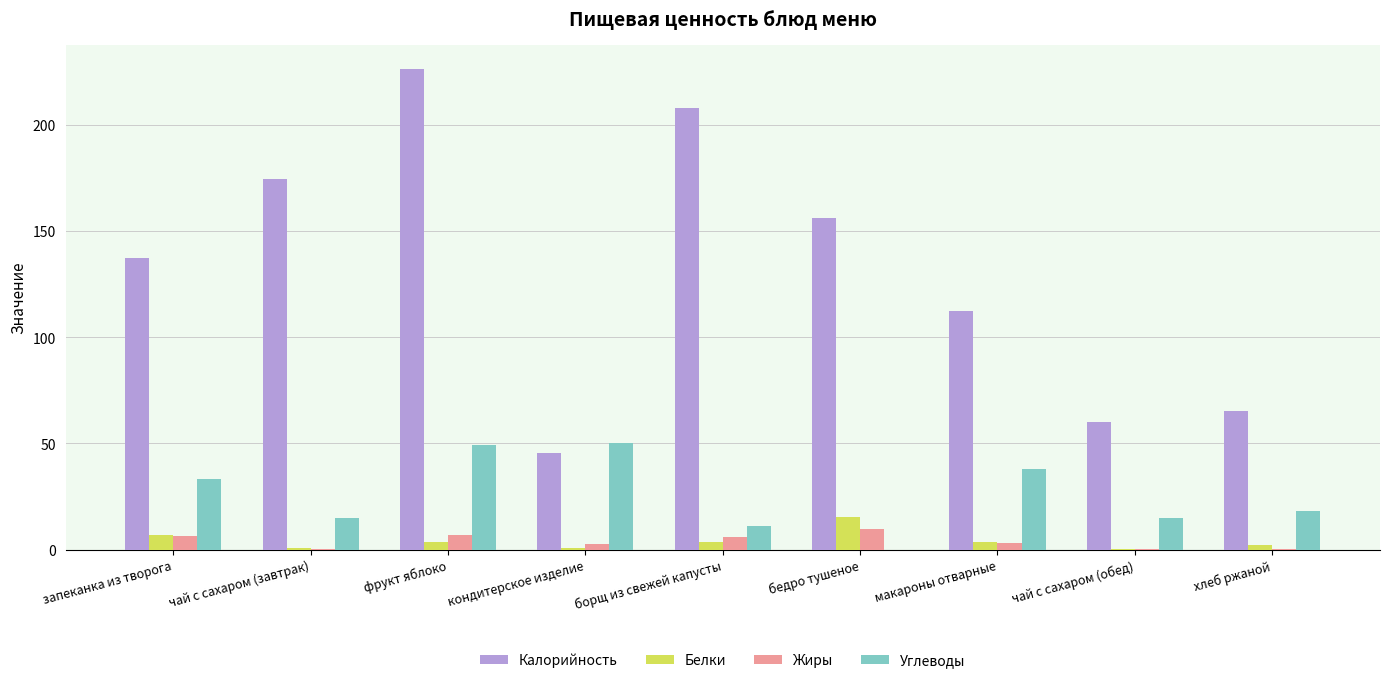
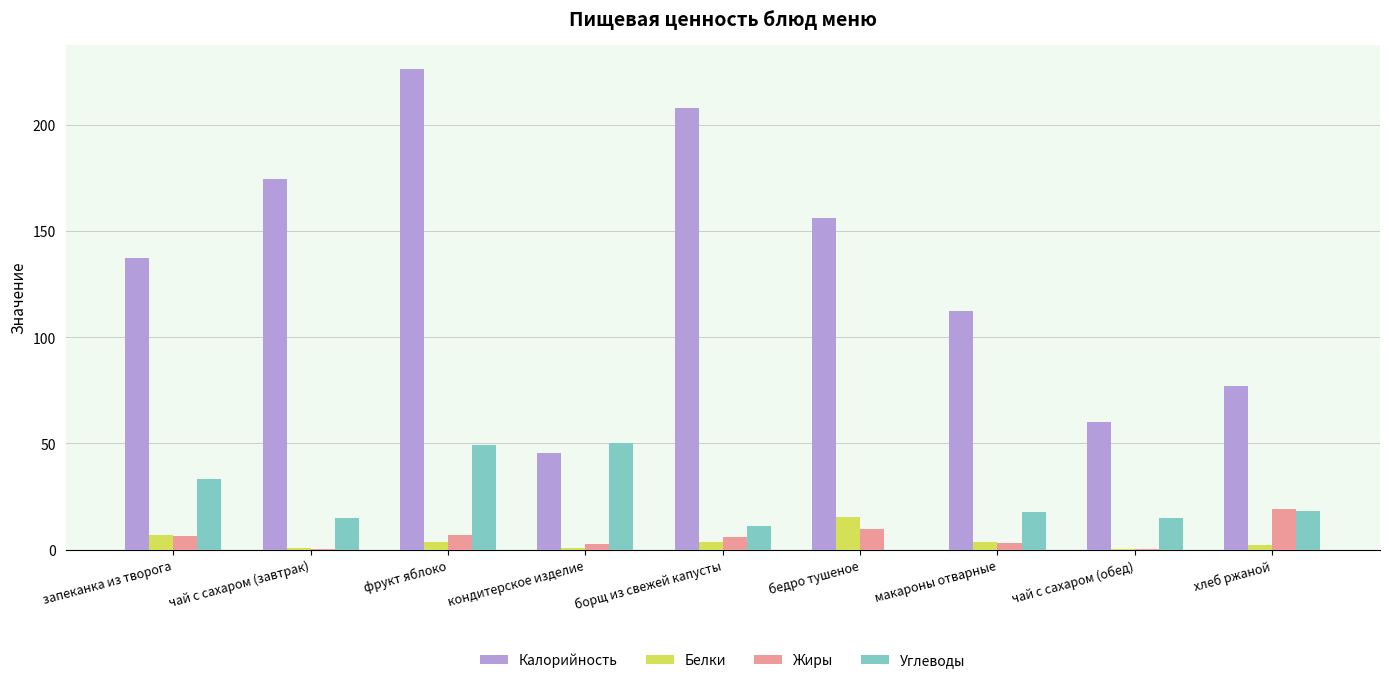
  {
    "Калорийность": {
      "запеканка из творога": 137,
      "чай с сахаром (завтрак)": 174,
      "фрукт яблоко": 227,
      "кондитерское изделие": 45,
      "борщ из свежей капусты": 208,
      "бедро тушеное": 156,
      "макароны отварные": 112,
      "чай с сахаром (обед)": 60,
-     "хлеб ржаной": 65
+     "хлеб ржаной": 77
    },
    "Белки": {
      "запеканка из творога": 7,
      "фрукт яблоко": 4,
      "борщ из свежей капусты": 4,
      "бедро тушеное": 15,
      "макароны отварные": 4,
      "хлеб ржаной": 2
    },
    "Жиры": {
      "запеканка из творога": 6,
      "фрукт яблоко": 7,
      "кондитерское изделие": 2,
      "борщ из свежей капусты": 6,
      "бедро тушеное": 10,
      "макароны отварные": 3,
-     "хлеб ржаной": 0
+     "хлеб ржаной": 19
    },
    "Углеводы": {
      "запеканка из творога": 33,
      "чай с сахаром (завтрак)": 15,
      "фрукт яблоко": 49,
      "кондитерское изделие": 50,
      "борщ из свежей капусты": 11,
      "бедро тушеное": 0,
-     "макароны отварные": 38,
+     "макароны отварные": 18,
      "чай с сахаром (обед)": 15,
      "хлеб ржаной": 18
    }
  }
